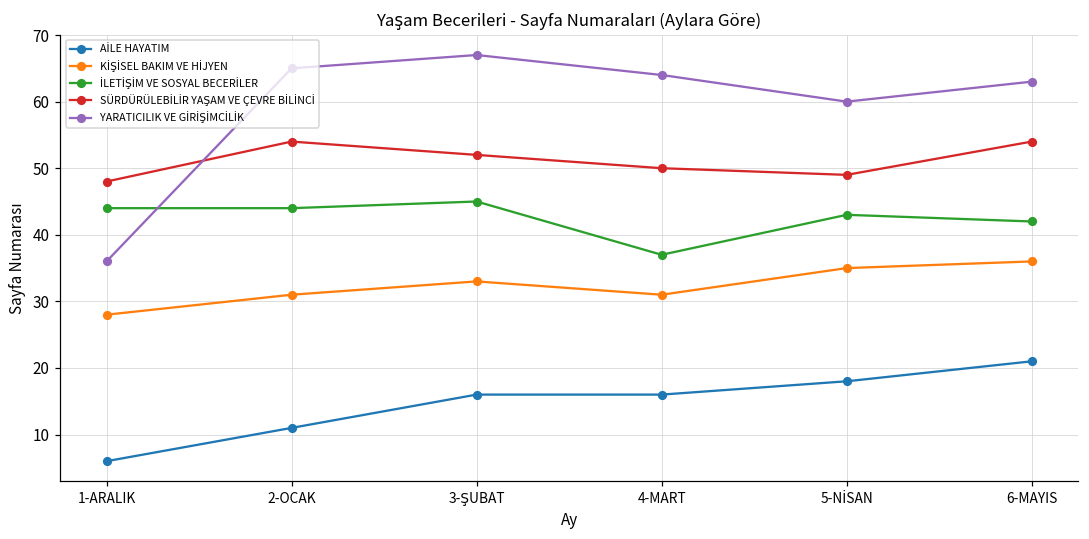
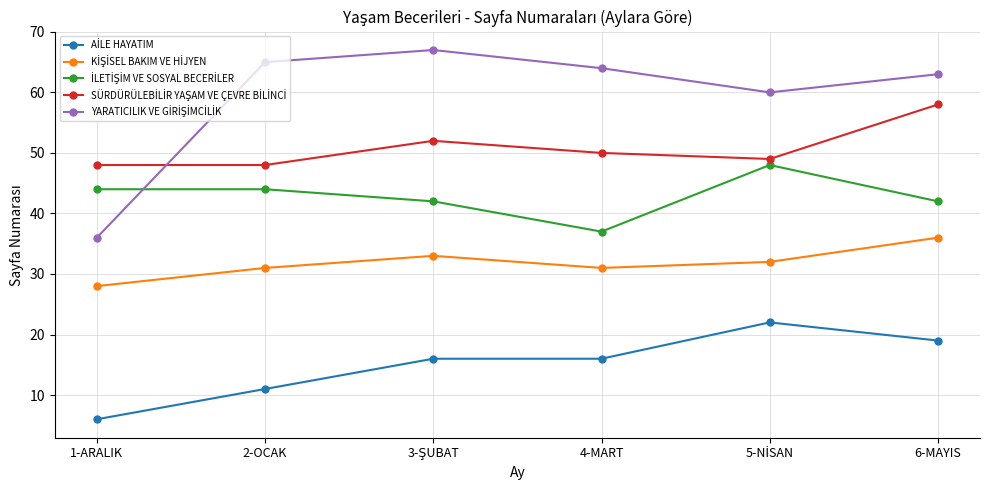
  {
    "AİLE HAYATIM": {
      "1-ARALIK": 6,
      "2-OCAK": 11,
      "3-ŞUBAT": 16,
      "4-MART": 16,
-     "5-NİSAN": 18,
-     "6-MAYIS": 21
+     "5-NİSAN": 22,
+     "6-MAYIS": 19
    },
    "KİŞİSEL BAKIM VE HİJYEN": {
      "1-ARALIK": 28,
      "2-OCAK": 31,
      "3-ŞUBAT": 33,
      "4-MART": 31,
-     "5-NİSAN": 35,
+     "5-NİSAN": 32,
      "6-MAYIS": 36
    },
    "İLETİŞİM VE SOSYAL BECERİLER": {
      "1-ARALIK": 44,
      "2-OCAK": 44,
-     "3-ŞUBAT": 45,
+     "3-ŞUBAT": 42,
      "4-MART": 37,
-     "5-NİSAN": 43,
+     "5-NİSAN": 48,
      "6-MAYIS": 42
    },
    "SÜRDÜRÜLEBİLİR YAŞAM VE ÇEVRE BİLİNCİ": {
      "1-ARALIK": 48,
-     "2-OCAK": 54,
+     "2-OCAK": 48,
      "3-ŞUBAT": 52,
      "4-MART": 50,
      "5-NİSAN": 49,
-     "6-MAYIS": 54
+     "6-MAYIS": 58
    },
    "YARATICILIK VE GİRİŞİMCİLİK": {
      "1-ARALIK": 36,
      "3-ŞUBAT": 67,
      "4-MART": 64,
      "5-NİSAN": 60,
      "6-MAYIS": 63
    }
  }
